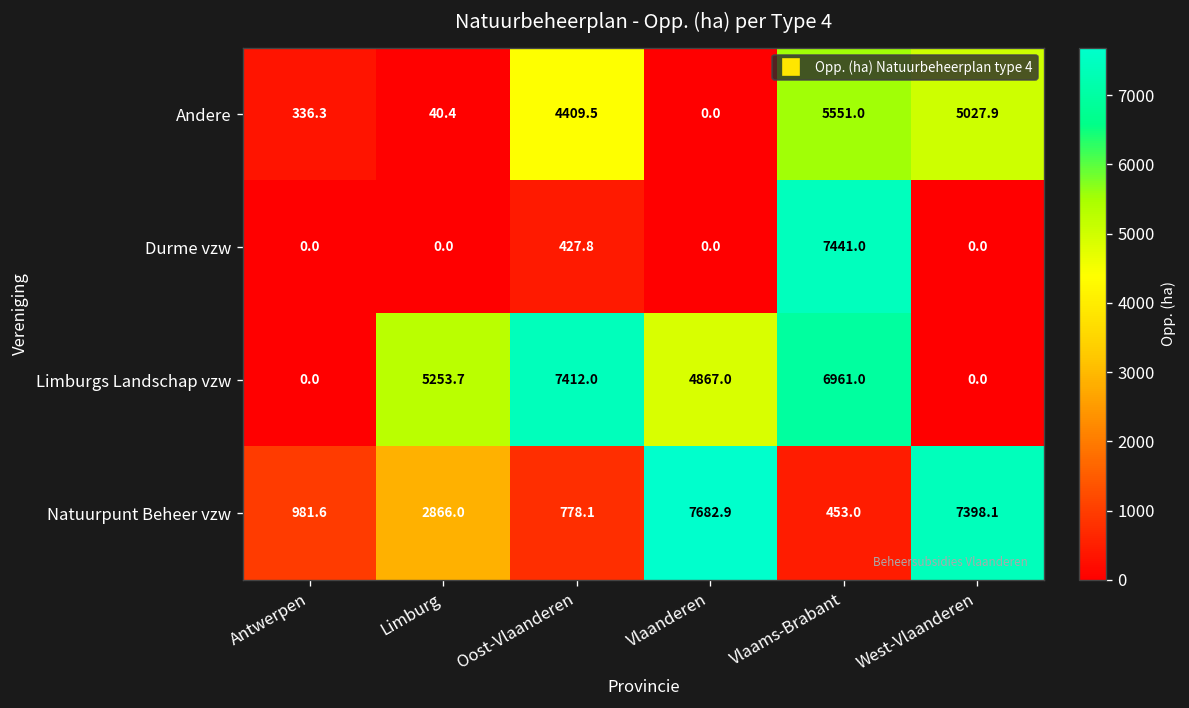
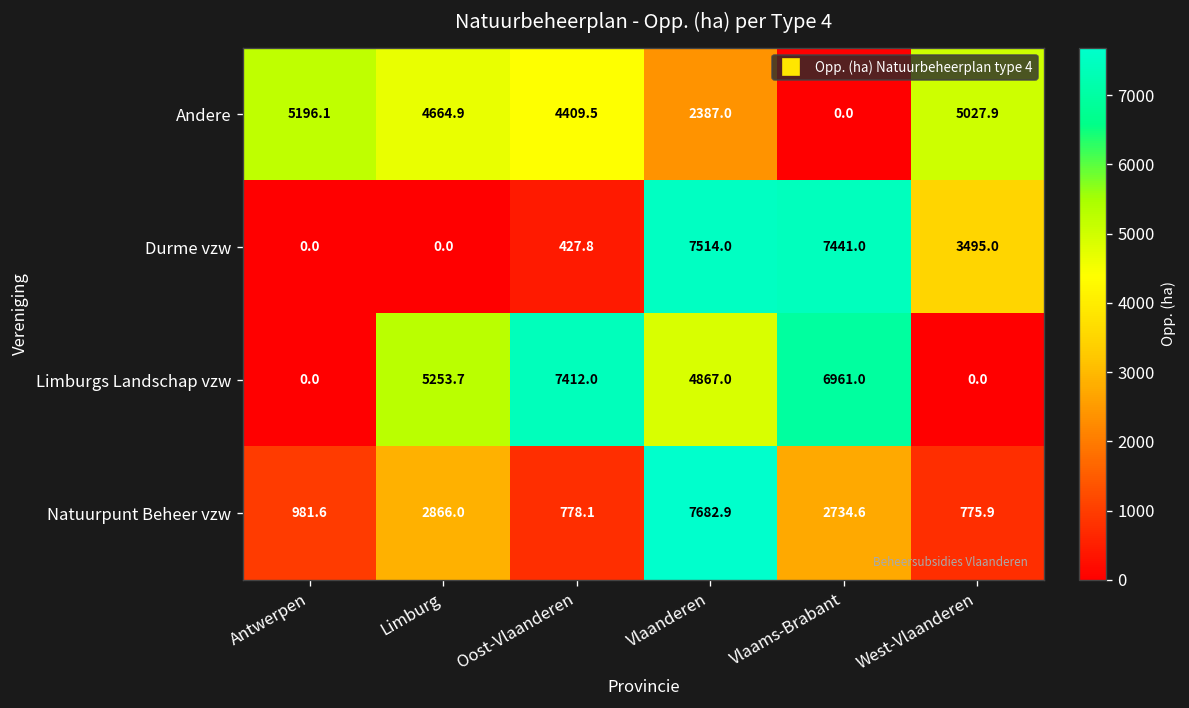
  {
    "Andere": {
-     "Antwerpen": 336.3,
-     "Limburg": 40.4,
+     "Antwerpen": 5196.1,
+     "Limburg": 4664.9,
      "Oost-Vlaanderen": 4409.5,
-     "Vlaanderen": 0.0,
-     "Vlaams-Brabant": 5551.0,
+     "Vlaanderen": 2387.0,
+     "Vlaams-Brabant": 0.0,
      "West-Vlaanderen": 5027.9
    },
    "Durme vzw": {
      "Antwerpen": 0.0,
      "Limburg": 0.0,
      "Oost-Vlaanderen": 427.8,
-     "Vlaanderen": 0.0,
+     "Vlaanderen": 7514.0,
      "Vlaams-Brabant": 7441.0,
-     "West-Vlaanderen": 0.0
+     "West-Vlaanderen": 3495.0
    },
    "Limburgs Landschap vzw": {
      "Antwerpen": 0.0,
      "Limburg": 5253.7,
      "Oost-Vlaanderen": 7412.0,
      "Vlaanderen": 4867.0,
      "Vlaams-Brabant": 6961.0,
      "West-Vlaanderen": 0.0
    },
    "Natuurpunt Beheer vzw": {
      "Antwerpen": 981.6,
      "Limburg": 2866.0,
      "Oost-Vlaanderen": 778.1,
      "Vlaanderen": 7682.9,
-     "Vlaams-Brabant": 453.0,
-     "West-Vlaanderen": 7398.1
+     "Vlaams-Brabant": 2734.6,
+     "West-Vlaanderen": 775.9
    }
  }
